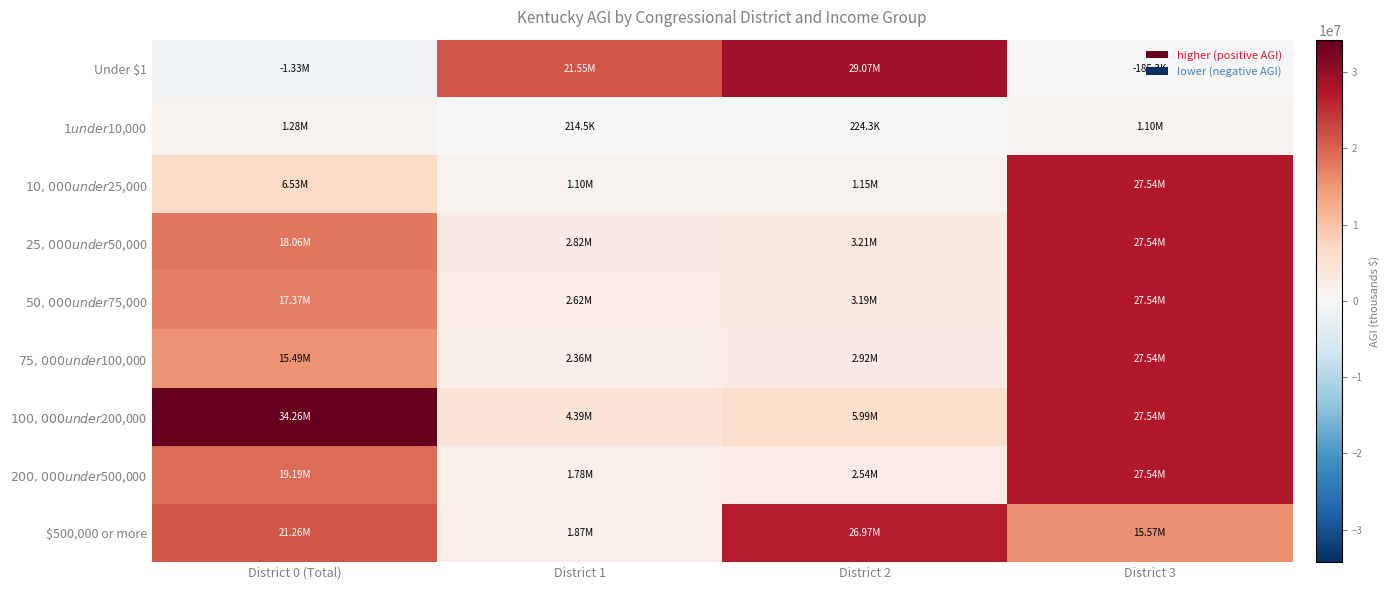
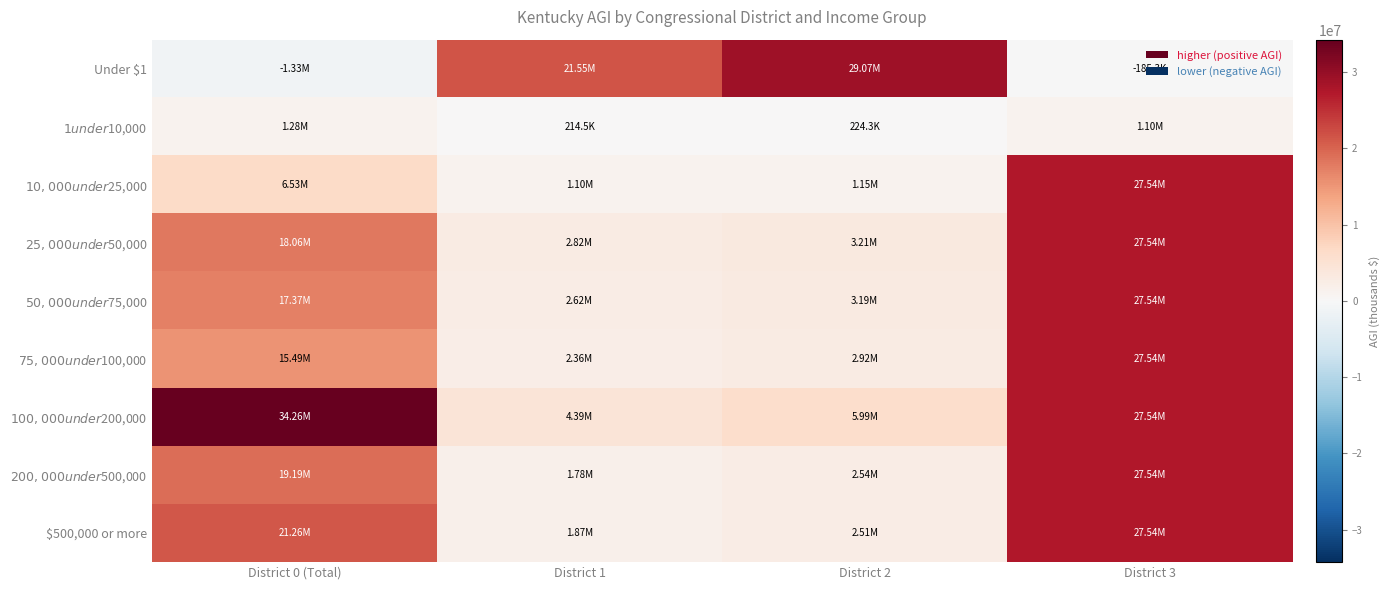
  {
    "Under $1": {
      "District 0 (Total)": "-1.33M",
      "District 1": "21.55M",
      "District 2": "29.07M",
      "District 3": "-185.3K"
    },
    "$500,000 or more": {
      "District 0 (Total)": "21.26M",
      "District 1": "1.87M",
-     "District 2": "26.97M",
-     "District 3": "15.57M"
+     "District 2": "2.51M",
+     "District 3": "27.54M"
    }
  }
